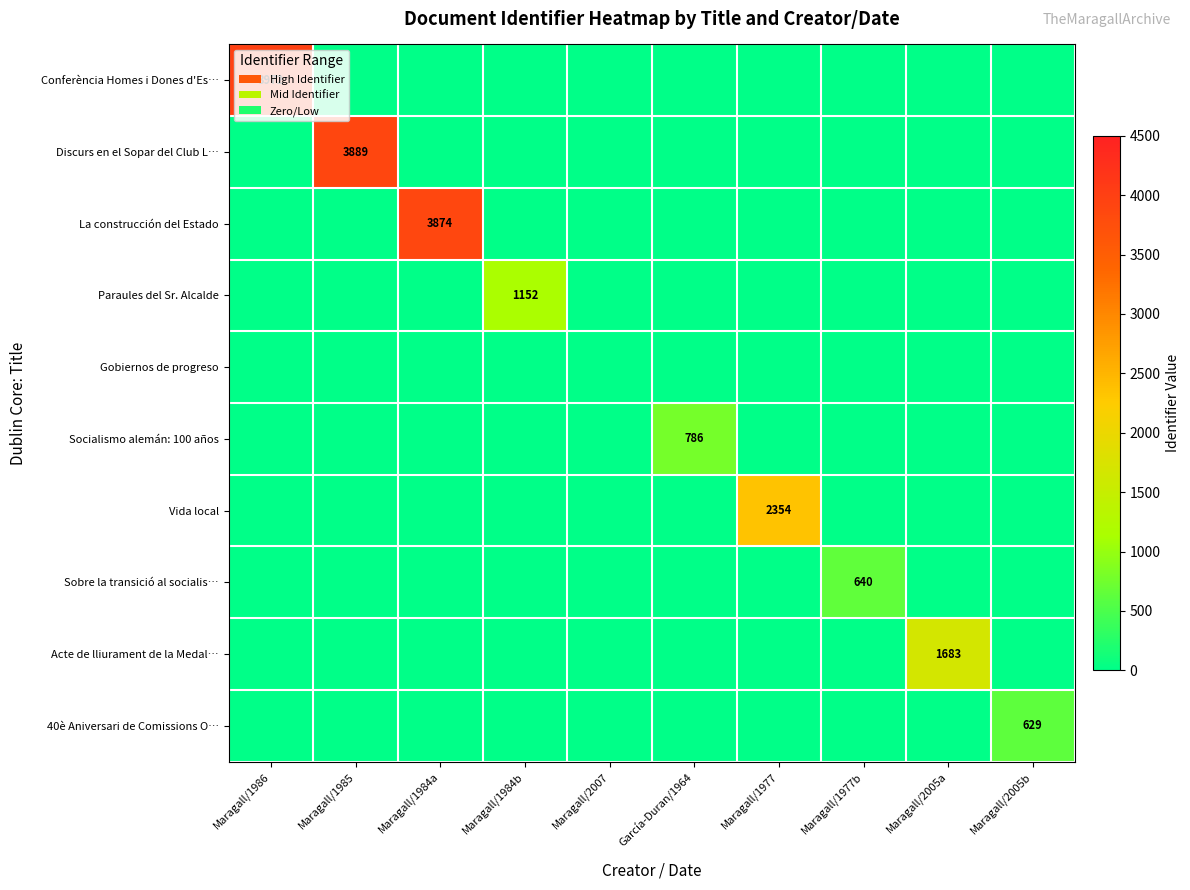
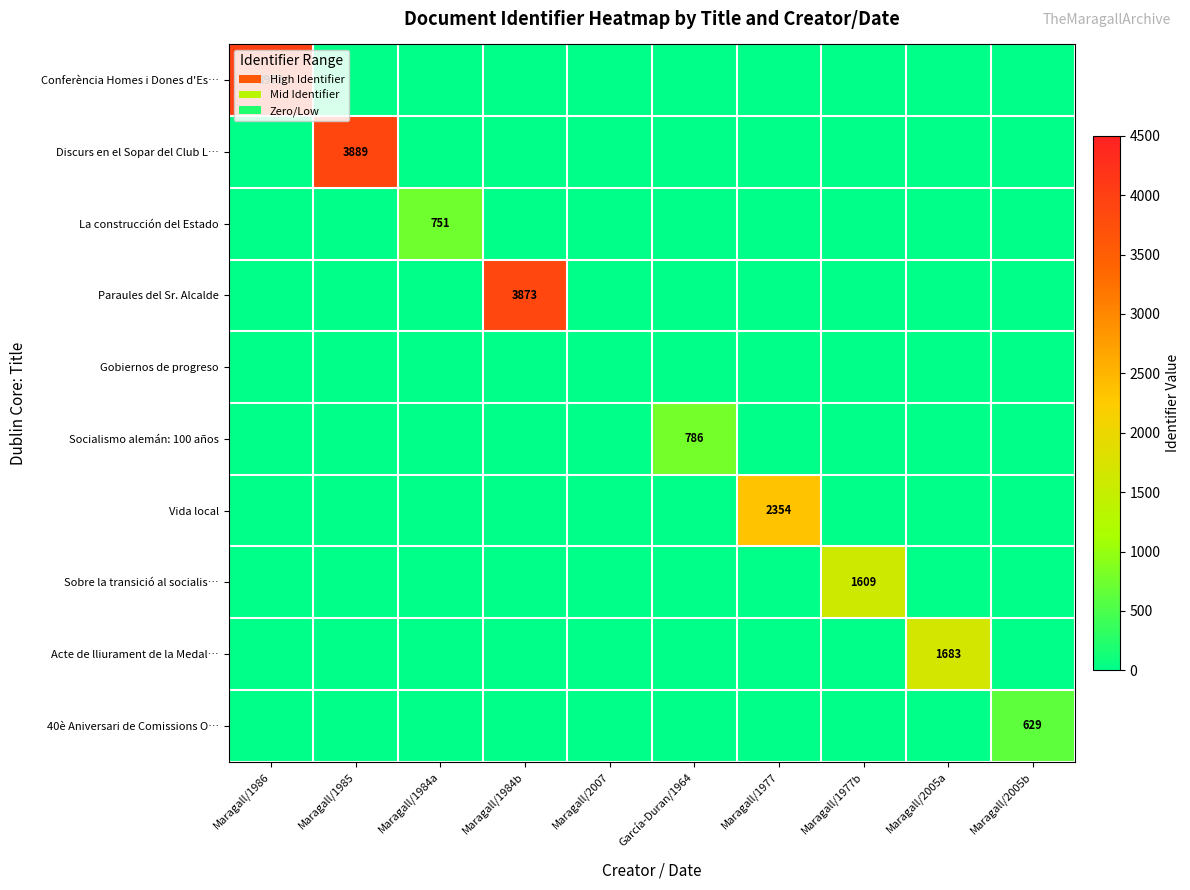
  {
    "Discurs en el Sopar del Club L…": {
      "Maragall/1985": 3889
    },
    "La construcción del Estado": {
-     "Maragall/1984a": 3874
+     "Maragall/1984a": 751
    },
    "Paraules del Sr. Alcalde": {
-     "Maragall/1984b": 1152
+     "Maragall/1984b": 3873
    },
    "Socialismo alemán: 100 años": {
      "García-Duran/1964": 786
    },
    "Vida local": {
      "Maragall/1977": 2354
    },
    "Sobre la transició al socialis…": {
-     "Maragall/1977b": 640
+     "Maragall/1977b": 1609
    },
    "Acte de lliurament de la Medal…": {
      "Maragall/2005a": 1683
    },
    "40è Aniversari de Comissions O…": {
      "Maragall/2005b": 629
    }
  }
